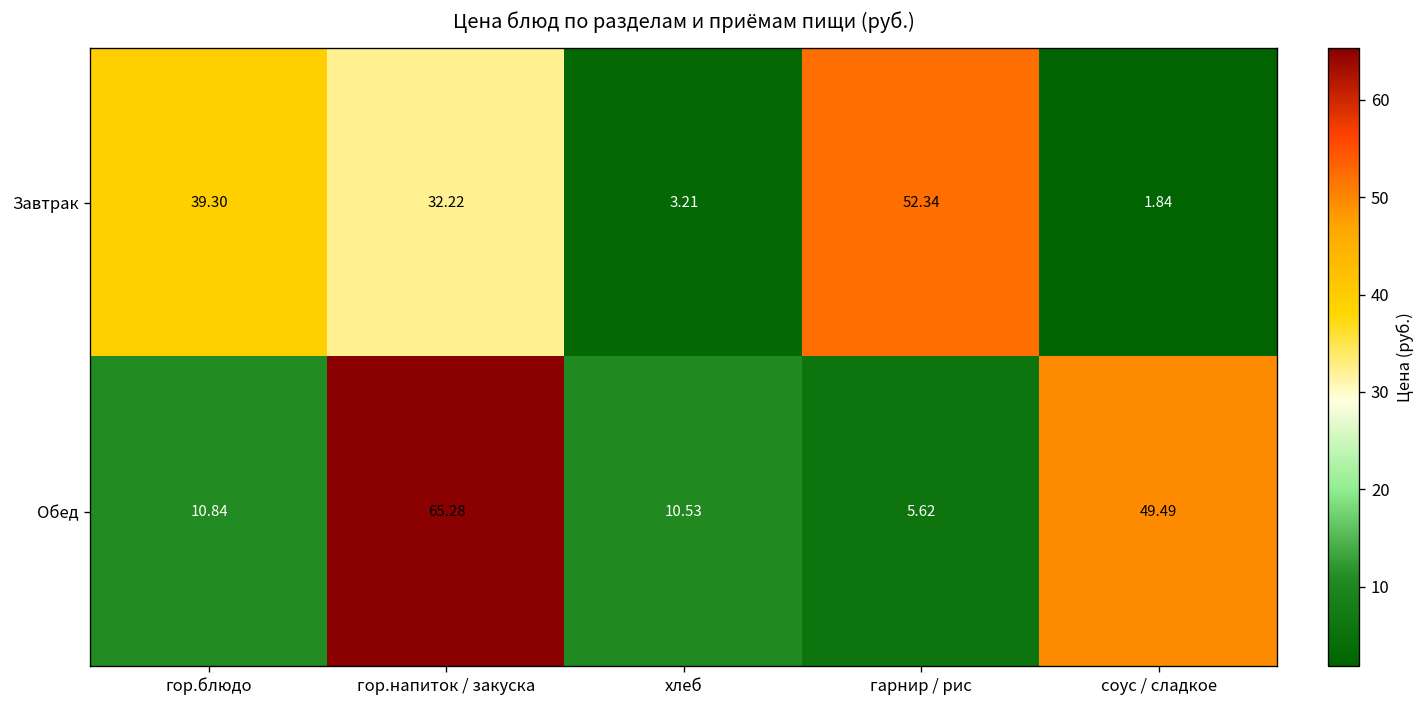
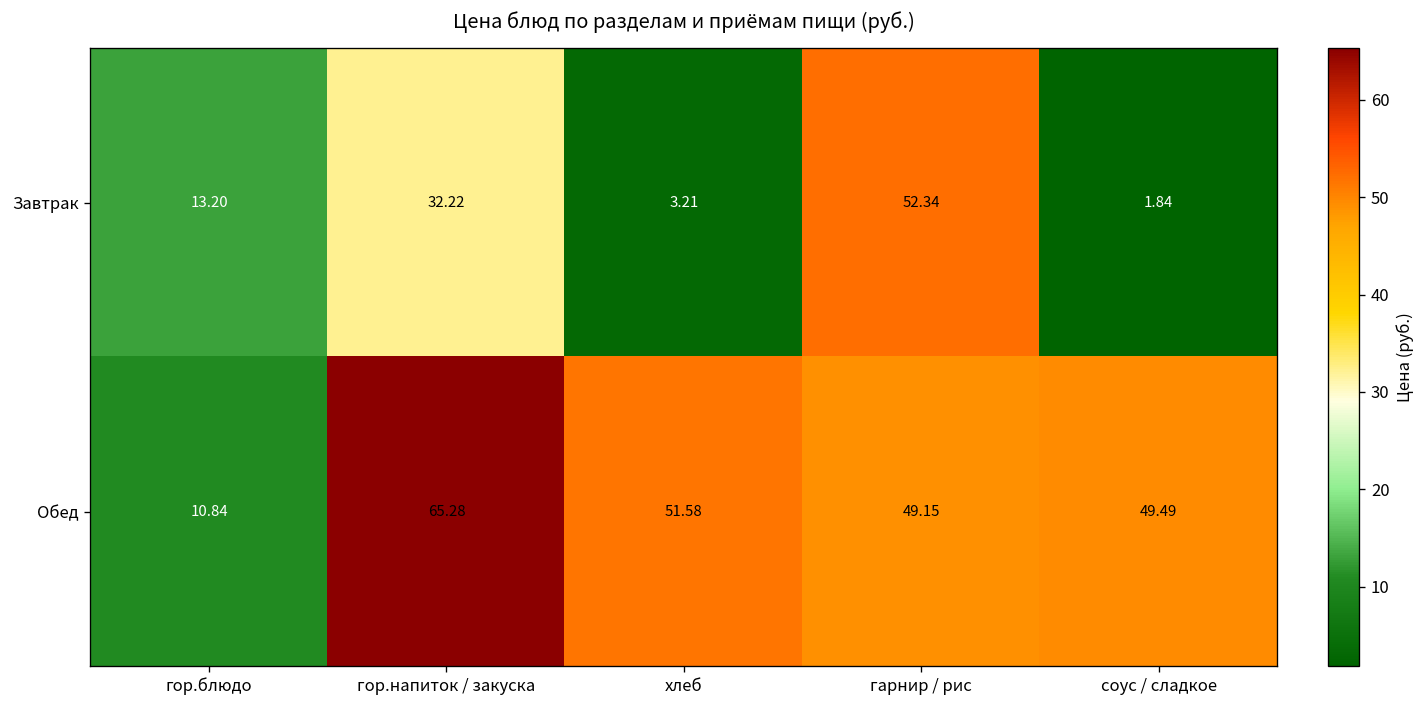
  {
    "Завтрак": {
-     "гор.блюдо": 39.30,
+     "гор.блюдо": 13.20,
      "гор.напиток / закуска": 32.22,
      "хлеб": 3.21,
      "гарнир / рис": 52.34,
      "соус / сладкое": 1.84
    },
    "Обед": {
      "гор.блюдо": 10.84,
      "гор.напиток / закуска": 65.28,
-     "хлеб": 10.53,
-     "гарнир / рис": 5.62,
+     "хлеб": 51.58,
+     "гарнир / рис": 49.15,
      "соус / сладкое": 49.49
    }
  }
